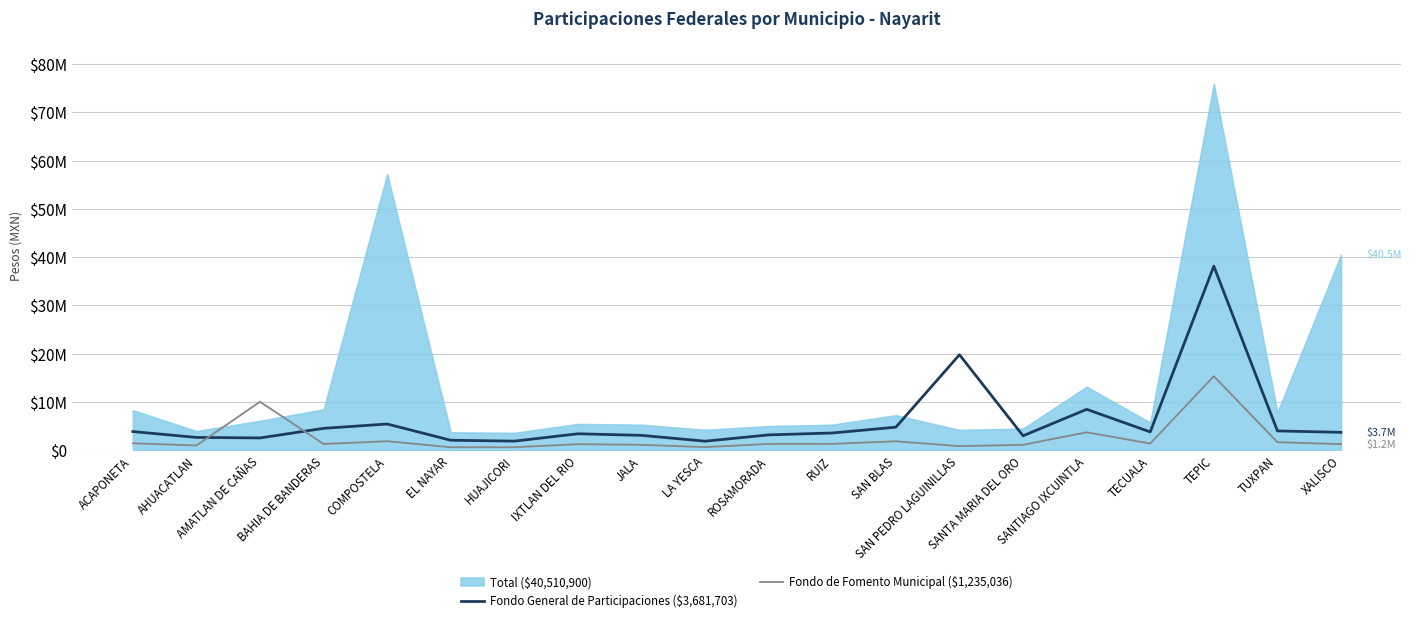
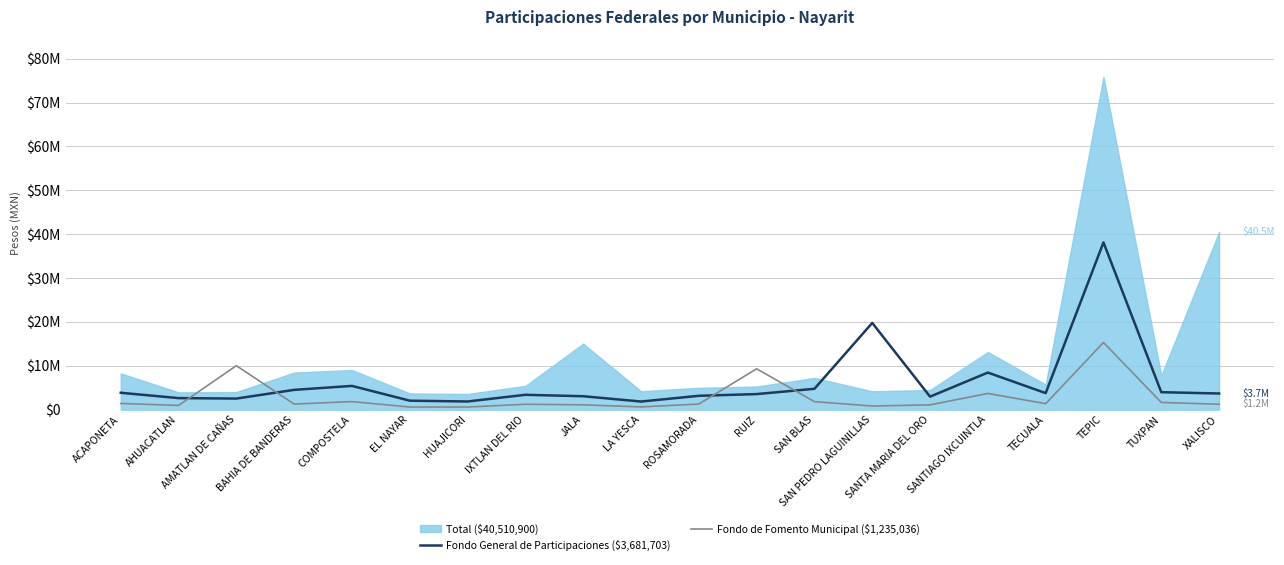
  {
    "Total ($40,510,900)": {
      "ACAPONETA": "$8000000",
      "AHUACATLAN": "$4000000",
-     "AMATLAN DE CAÑAS": "$6000000",
+     "AMATLAN DE CAÑAS": "$4000000",
      "BAHIA DE BANDERAS": "$8000000",
-     "COMPOSTELA": "$57000000",
+     "COMPOSTELA": "$9000000",
      "EL NAYAR": "$4000000",
      "HUAJICORI": "$4000000",
      "IXTLAN DEL RIO": "$5000000",
-     "JALA": "$5000000",
+     "JALA": "$15000000",
      "LA YESCA": "$4000000",
      "ROSAMORADA": "$5000000",
      "RUIZ": "$5000000",
      "SAN BLAS": "$7000000",
      "SAN PEDRO LAGUINILLAS": "$4000000",
      "SANTA MARIA DEL ORO": "$4000000",
      "SANTIAGO IXCUINTLA": "$13000000",
      "TECUALA": "$6000000",
      "TEPIC": "$76000000",
      "TUXPAN": "$8000000"
    },
    "Fondo General de Participaciones ($3,681,703)": {
      "XALISCO": "$3.7M"
    },
    "Fondo de Fomento Municipal ($1,235,036)": {
      "ACAPONETA": "$1000000",
      "AHUACATLAN": "$1000000",
      "AMATLAN DE CAÑAS": "$10000000",
      "BAHIA DE BANDERAS": "$1000000",
      "COMPOSTELA": "$2000000",
      "EL NAYAR": "$1000000",
      "HUAJICORI": "$1000000",
      "IXTLAN DEL RIO": "$1000000",
      "JALA": "$1000000",
      "LA YESCA": "$1000000",
      "ROSAMORADA": "$1000000",
-     "RUIZ": "$1000000",
+     "RUIZ": "$9000000",
      "SAN BLAS": "$2000000",
      "SAN PEDRO LAGUINILLAS": "$1000000",
      "SANTA MARIA DEL ORO": "$1000000",
      "SANTIAGO IXCUINTLA": "$4000000",
      "TECUALA": "$1000000",
      "TEPIC": "$15000000",
      "TUXPAN": "$2000000"
    }
  }
